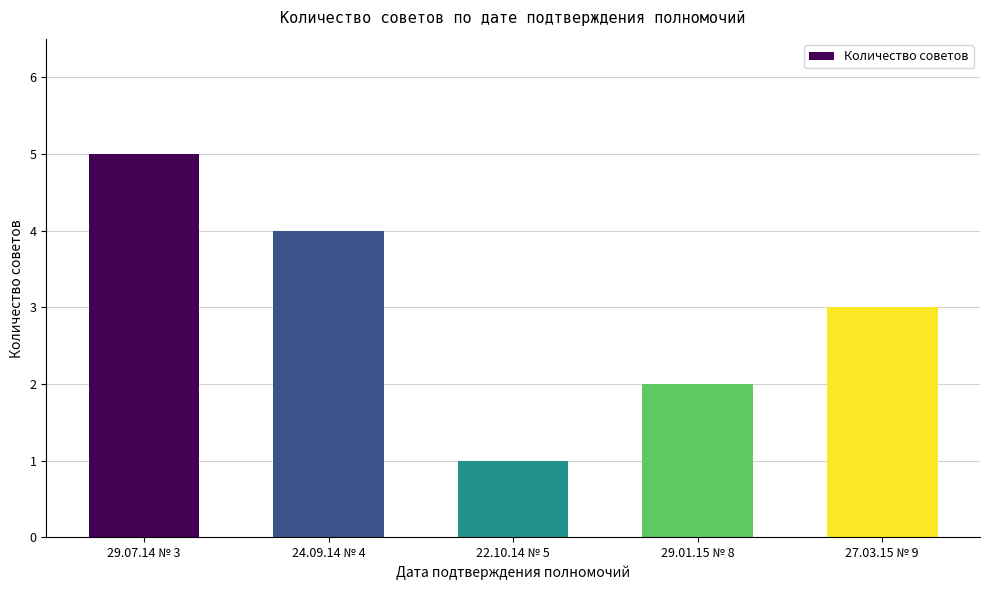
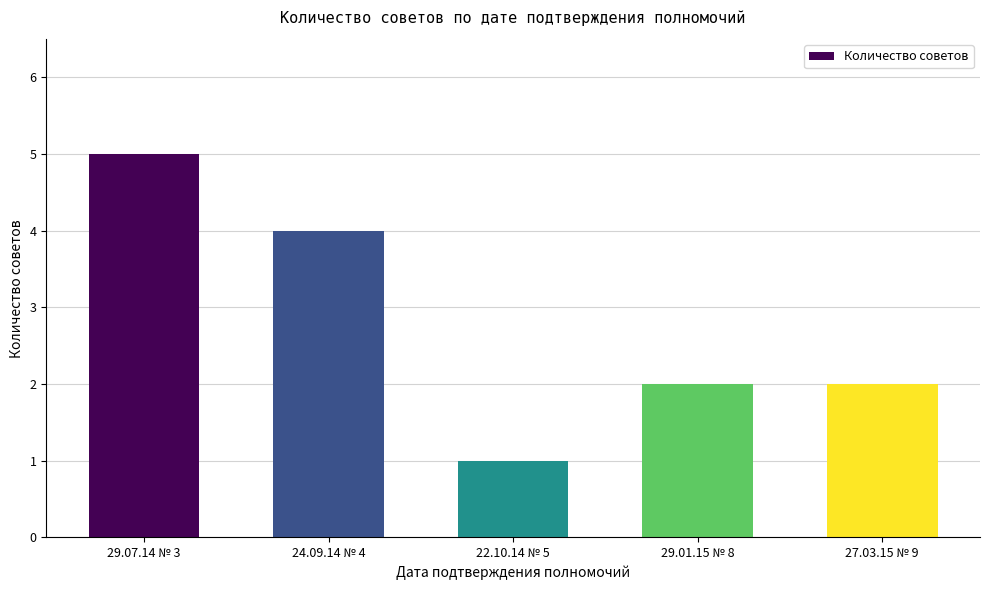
  {
    "29.07.14 № 3": 5,
    "24.09.14 № 4": 4,
    "22.10.14 № 5": 1,
    "29.01.15 № 8": 2,
-   "27.03.15 № 9": 3
+   "27.03.15 № 9": 2
  }
